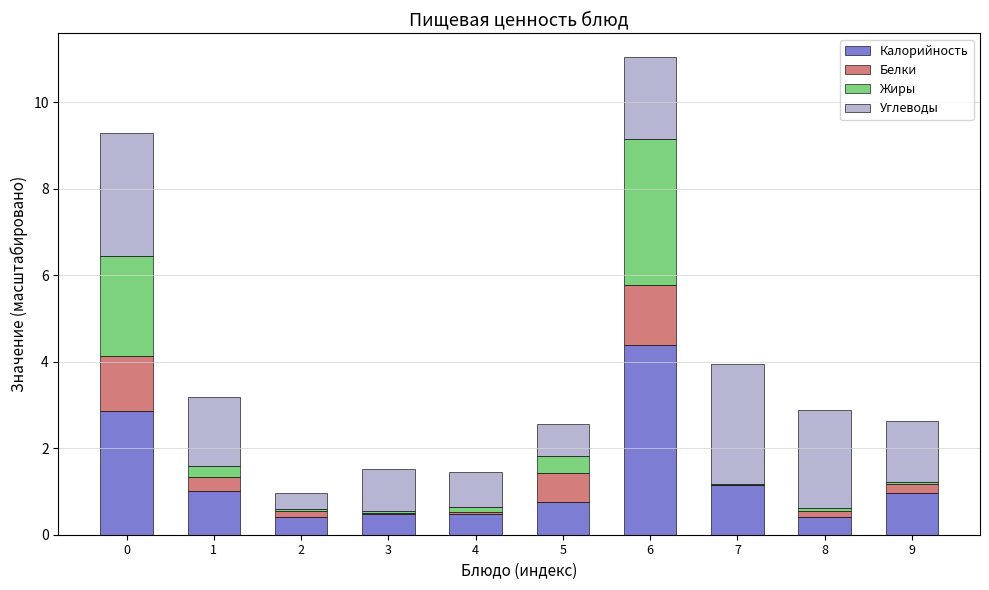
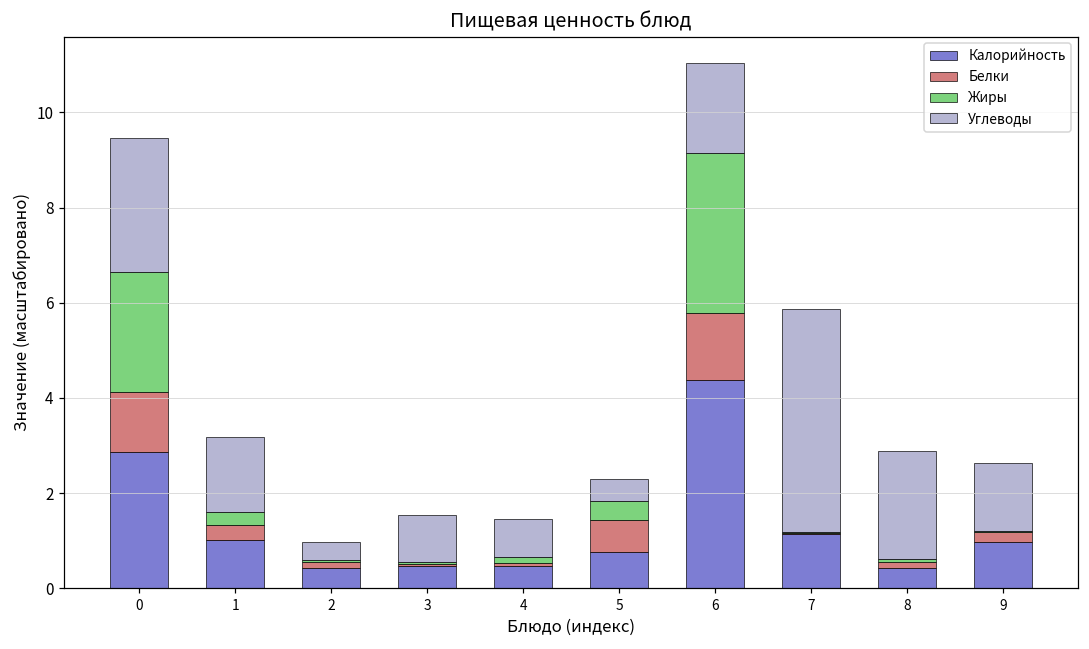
  {
    "Калорийность": {
      "0": 2.9,
      "1": 1.0,
      "2": 0.4,
      "3": 0.5,
      "4": 0.5,
      "5": 0.8,
      "6": 4.4,
      "7": 1.1,
      "8": 0.4,
      "9": 1.0
    },
    "Белки": {
      "0": 1.3,
      "1": 0.3,
      "2": 0.1,
      "5": 0.7,
      "6": 1.4,
      "8": 0.1,
      "9": 0.2
    },
    "Жиры": {
-     "0": 2.3,
+     "0": 2.5,
      "1": 0.3,
      "4": 0.1,
      "5": 0.4,
      "6": 3.4
    },
    "Углеводы": {
      "0": 2.8,
      "1": 1.6,
      "2": 0.4,
      "3": 1.0,
      "4": 0.8,
-     "5": 0.7,
+     "5": 0.5,
      "6": 1.9,
-     "7": 2.8,
+     "7": 4.7,
      "8": 2.3,
      "9": 1.4
    }
  }
